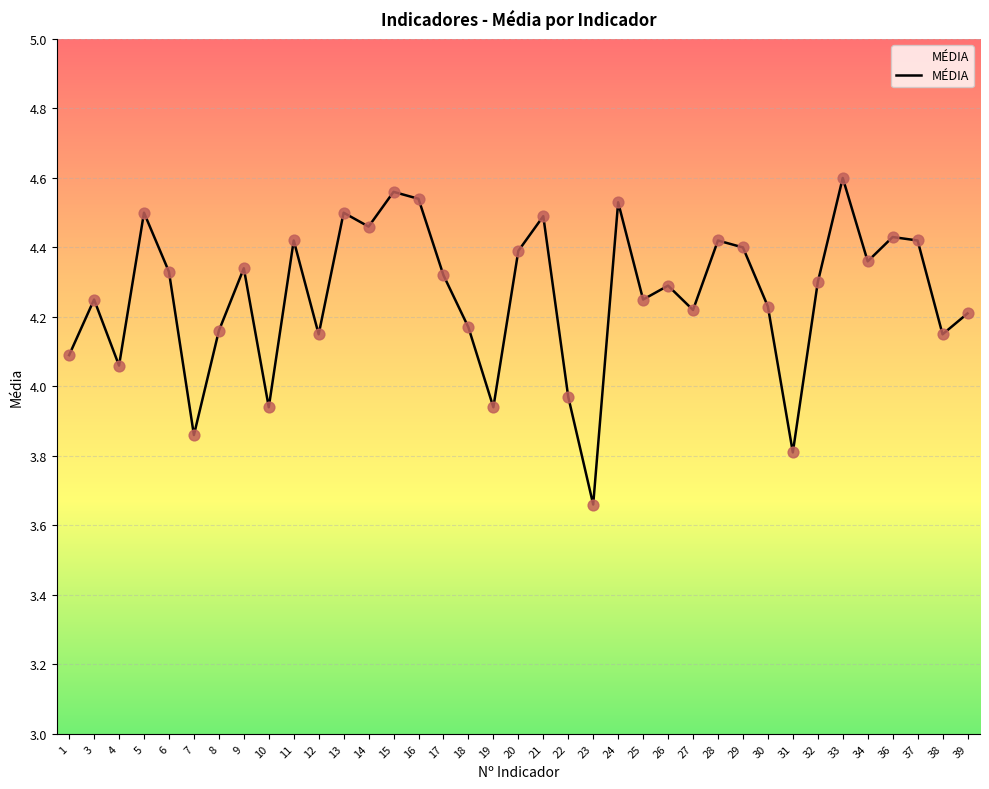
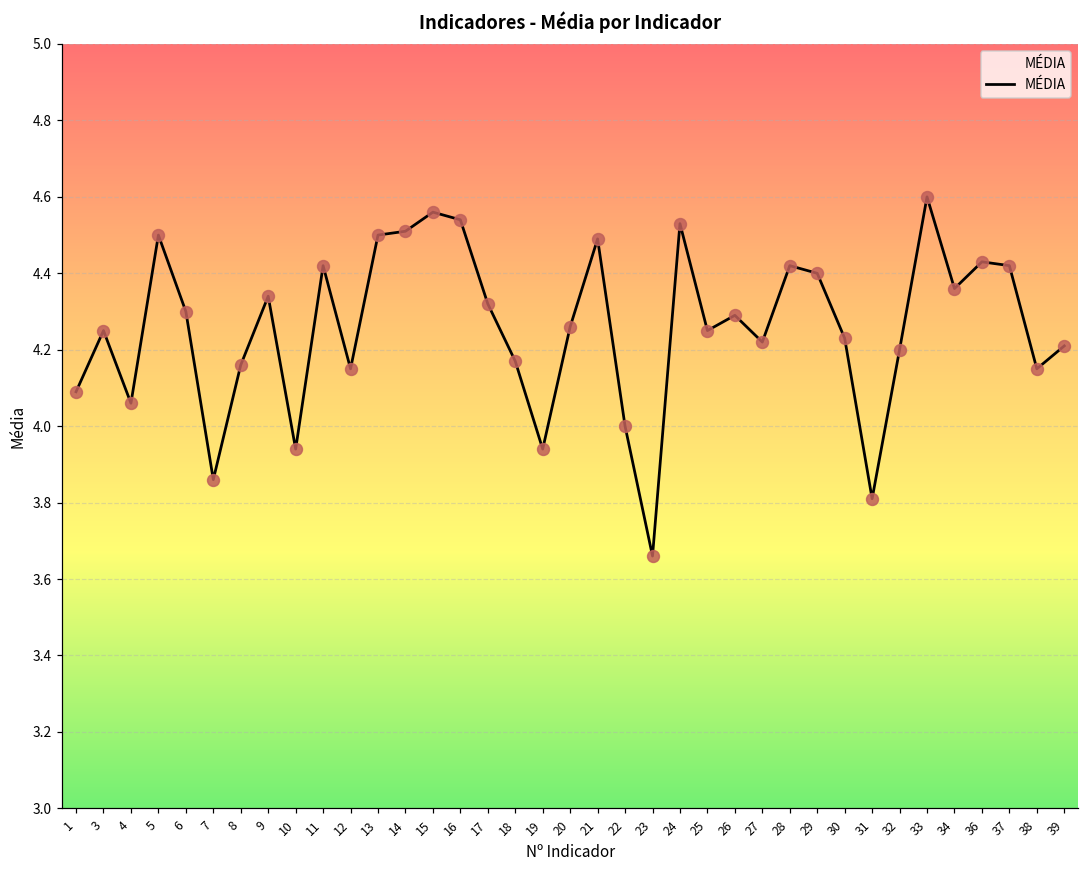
  {
    "1": 4.09,
    "3": 4.25,
    "4": 4.06,
    "5": 4.50,
-   "6": 4.33,
+   "6": 4.30,
    "7": 3.86,
    "8": 4.16,
    "9": 4.34,
    "10": 3.94,
    "11": 4.42,
    "12": 4.15,
    "13": 4.50,
-   "14": 4.46,
+   "14": 4.51,
    "15": 4.56,
    "16": 4.54,
    "17": 4.32,
    "18": 4.17,
    "19": 3.94,
-   "20": 4.39,
+   "20": 4.26,
    "21": 4.49,
-   "22": 3.97,
+   "22": 4.00,
    "23": 3.66,
    "24": 4.53,
    "25": 4.25,
    "26": 4.29,
    "27": 4.22,
    "28": 4.42,
    "29": 4.40,
    "30": 4.23,
    "31": 3.81,
-   "32": 4.3,
+   "32": 4.2,
    "33": 4.60,
    "34": 4.36,
    "36": 4.43,
    "37": 4.42,
    "38": 4.15,
    "39": 4.21
  }
